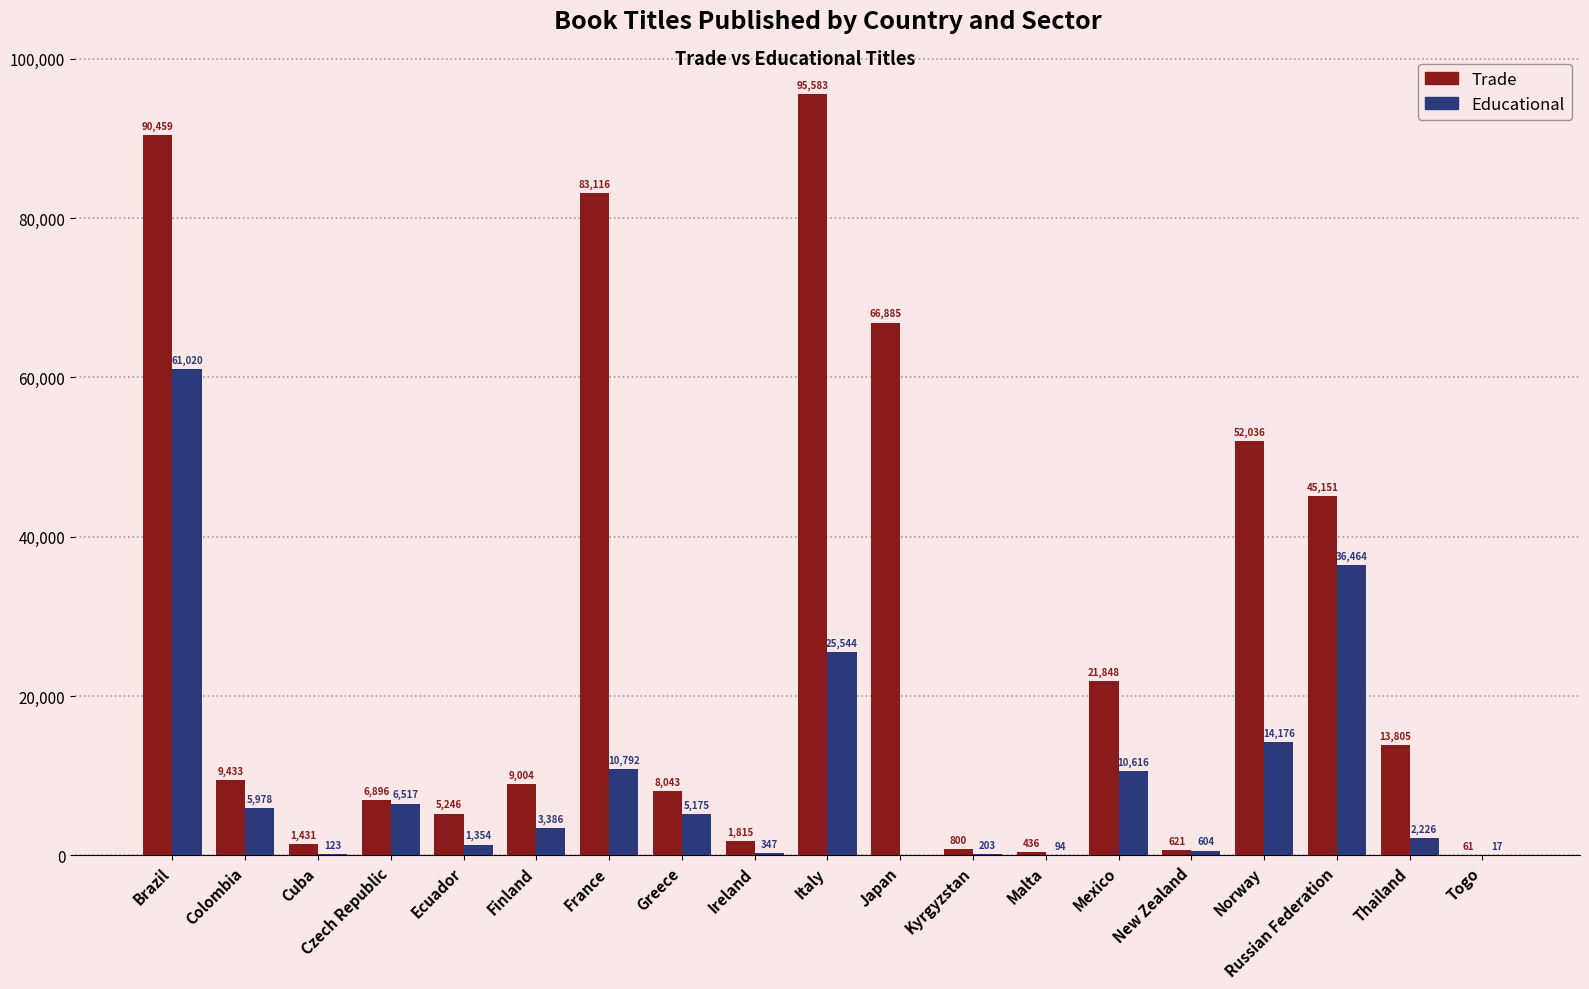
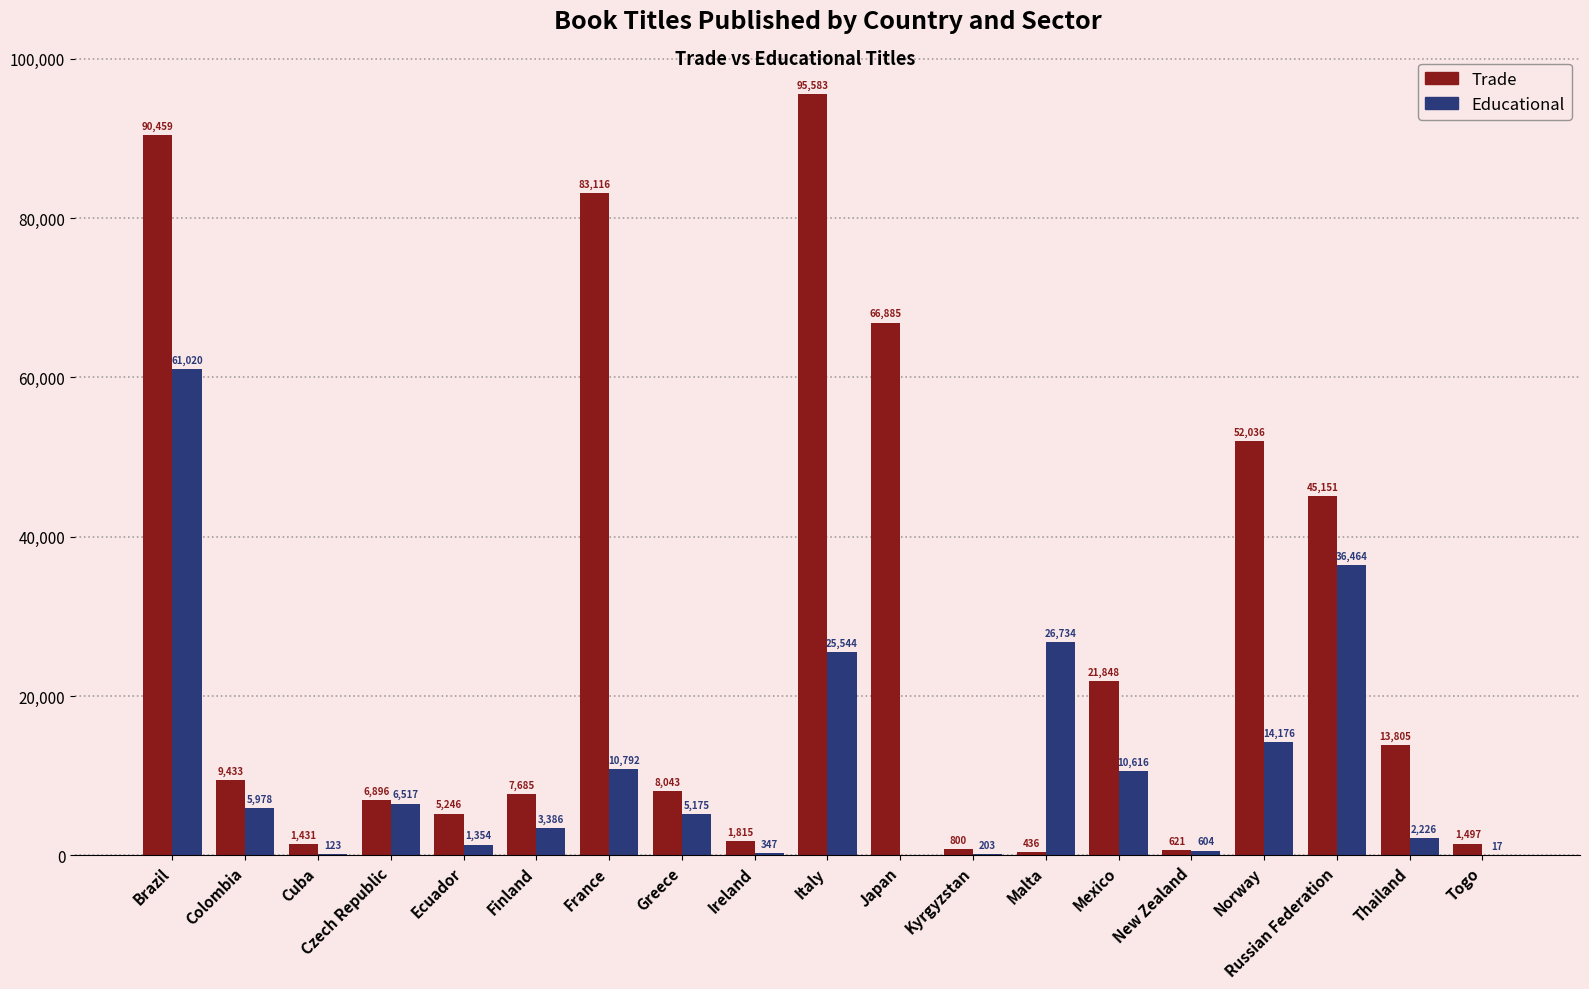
  {
    "Trade": {
      "Brazil": "90,459",
      "Colombia": "9,433",
      "Cuba": "1,431",
      "Czech Republic": "6,896",
      "Ecuador": "5,246",
-     "Finland": "9,004",
+     "Finland": "7,685",
      "France": "83,116",
      "Greece": "8,043",
      "Ireland": "1,815",
      "Italy": "95,583",
      "Japan": "66,885",
      "Kyrgyzstan": "800",
      "Malta": "436",
      "Mexico": "21,848",
      "New Zealand": "621",
      "Norway": "52,036",
      "Russian Federation": "45,151",
      "Thailand": "13,805",
-     "Togo": "61"
+     "Togo": "1,497"
    },
    "Educational": {
      "Brazil": "61,020",
      "Colombia": "5,978",
      "Cuba": "123",
      "Czech Republic": "6,517",
      "Ecuador": "1,354",
      "Finland": "3,386",
      "France": "10,792",
      "Greece": "5,175",
      "Ireland": "347",
      "Italy": "25,544",
      "Kyrgyzstan": "203",
-     "Malta": "94",
+     "Malta": "26,734",
      "Mexico": "10,616",
      "New Zealand": "604",
      "Norway": "14,176",
      "Russian Federation": "36,464",
      "Thailand": "2,226",
      "Togo": "17"
    }
  }
